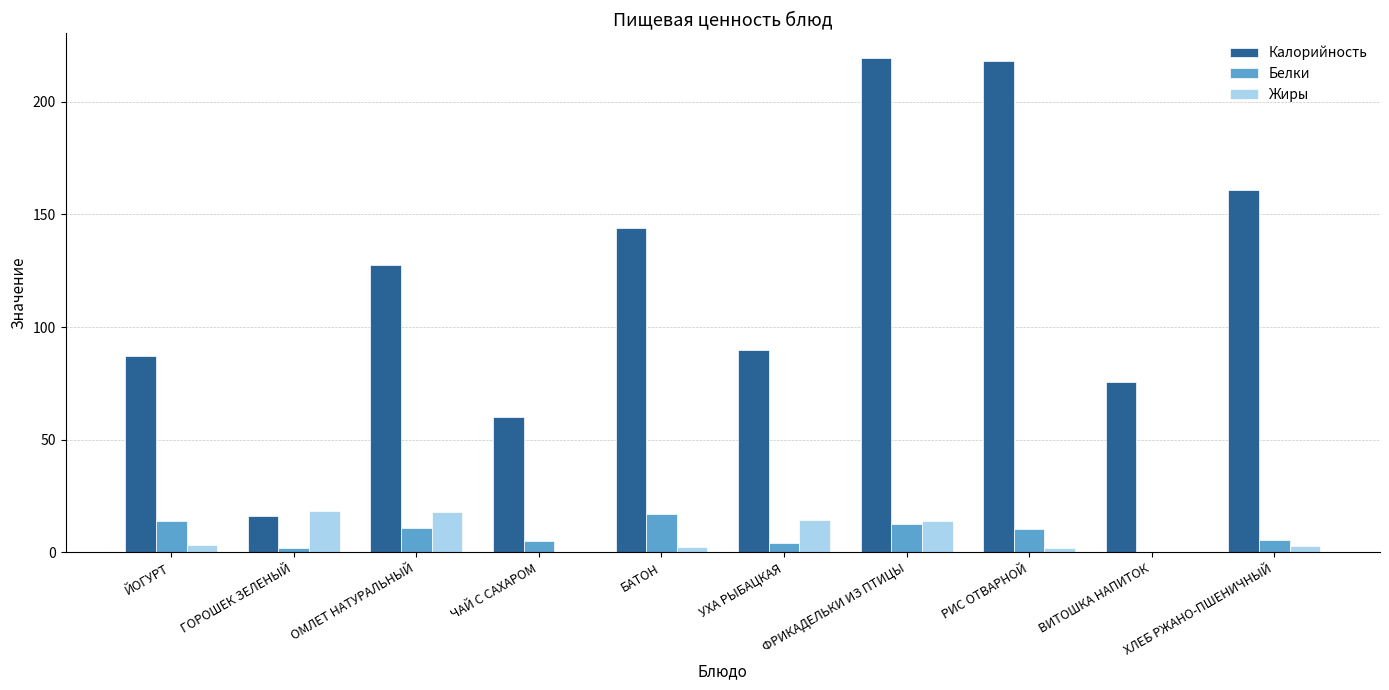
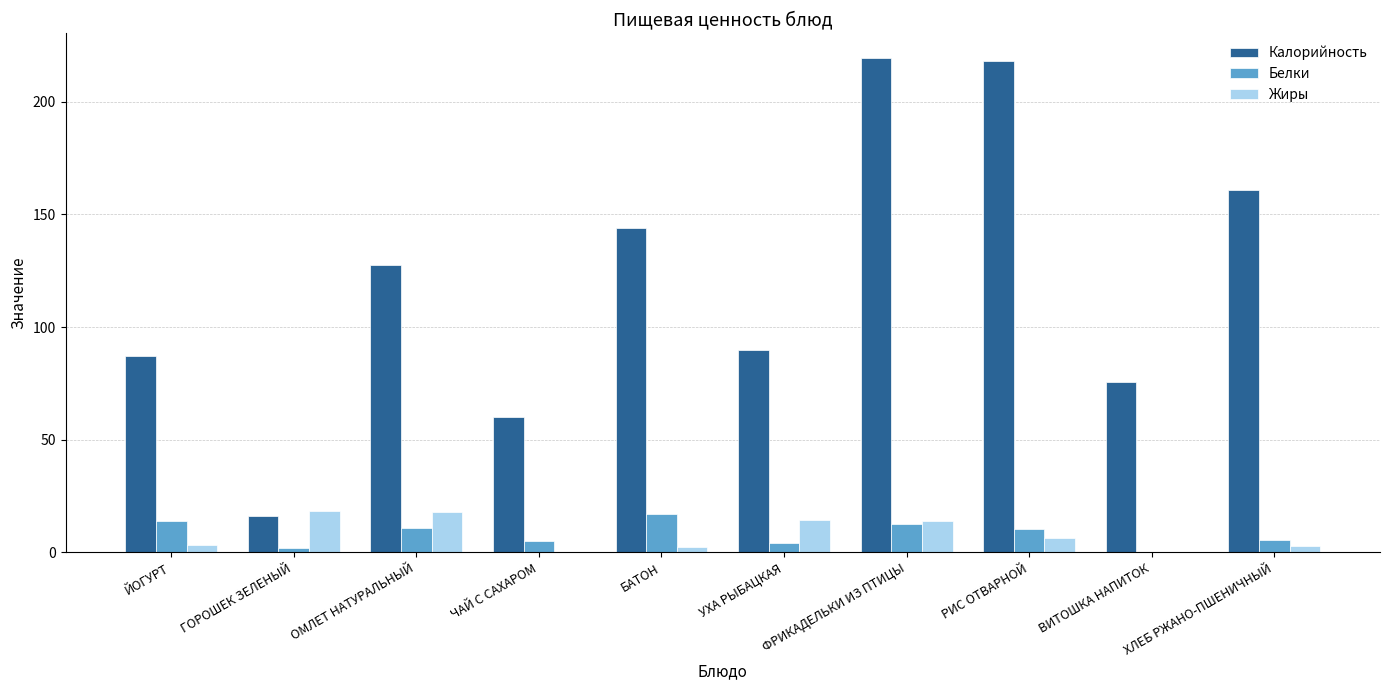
  {
    "Калорийность": {
      "ЙОГУРТ": 87,
      "ГОРОШЕК ЗЕЛЕНЫЙ": 16,
      "ОМЛЕТ НАТУРАЛЬНЫЙ": 128,
      "ЧАЙ С САХАРОМ": 60,
      "БАТОН": 144,
      "УХА РЫБАЦКАЯ": 90,
      "ФРИКАДЕЛЬКИ ИЗ ПТИЦЫ": 219,
      "РИС ОТВАРНОЙ": 218,
      "ВИТОШКА НАПИТОК": 76,
      "ХЛЕБ РЖАНО-ПШЕНИЧНЫЙ": 161
    },
    "Белки": {
      "ЙОГУРТ": 14,
      "ГОРОШЕК ЗЕЛЕНЫЙ": 2,
      "ОМЛЕТ НАТУРАЛЬНЫЙ": 11,
      "ЧАЙ С САХАРОМ": 5,
      "БАТОН": 17,
      "УХА РЫБАЦКАЯ": 4,
      "ФРИКАДЕЛЬКИ ИЗ ПТИЦЫ": 13,
      "РИС ОТВАРНОЙ": 10,
      "ВИТОШКА НАПИТОК": 0,
      "ХЛЕБ РЖАНО-ПШЕНИЧНЫЙ": 6
    },
    "Жиры": {
      "ЙОГУРТ": 3,
      "ГОРОШЕК ЗЕЛЕНЫЙ": 18,
      "ОМЛЕТ НАТУРАЛЬНЫЙ": 18,
      "БАТОН": 2,
      "УХА РЫБАЦКАЯ": 15,
      "ФРИКАДЕЛЬКИ ИЗ ПТИЦЫ": 14,
-     "РИС ОТВАРНОЙ": 2,
+     "РИС ОТВАРНОЙ": 6,
      "ВИТОШКА НАПИТОК": 0,
      "ХЛЕБ РЖАНО-ПШЕНИЧНЫЙ": 3
    }
  }
